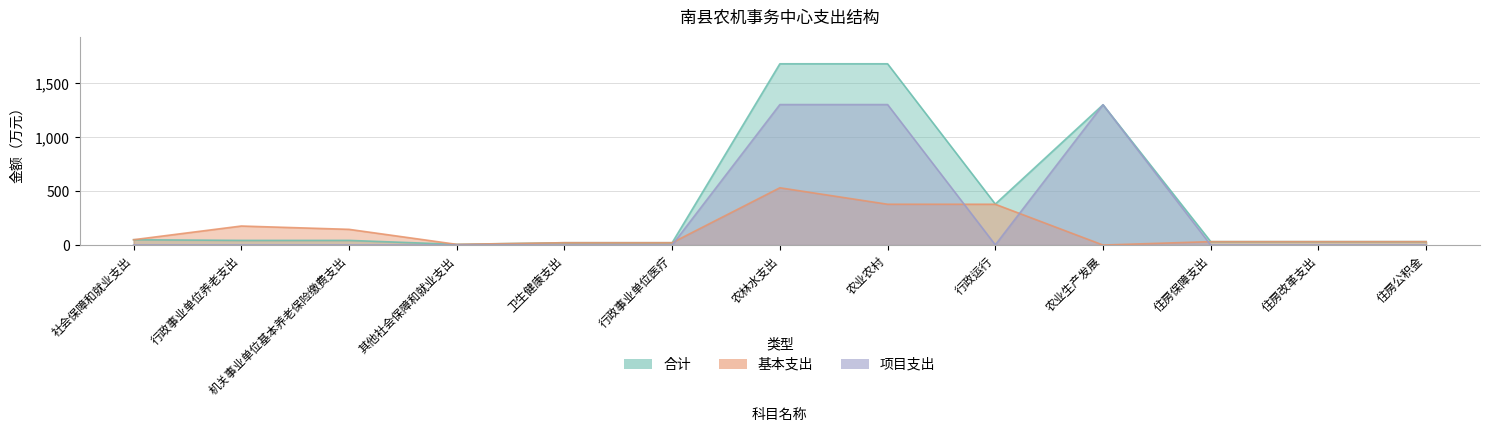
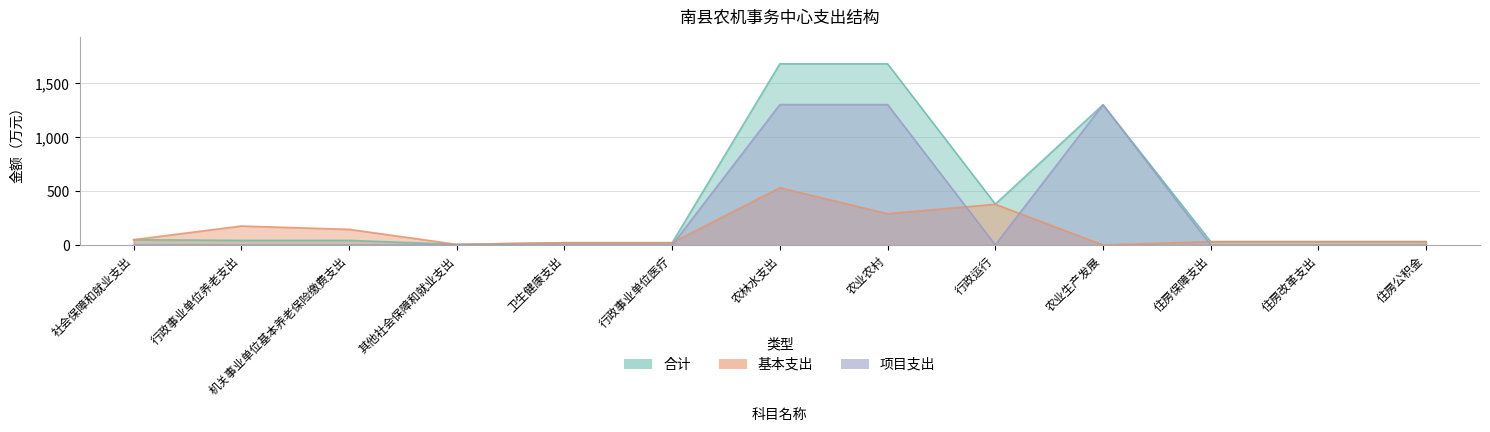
  {
    "基本支出": {
      "行政事业单位养老支出": 180,
      "机关事业单位基本养老保险缴费支出": 150,
      "农林水支出": 530,
-     "农业农村": 380,
+     "农业农村": 290,
      "农业生产发展": 0
    }
  }
